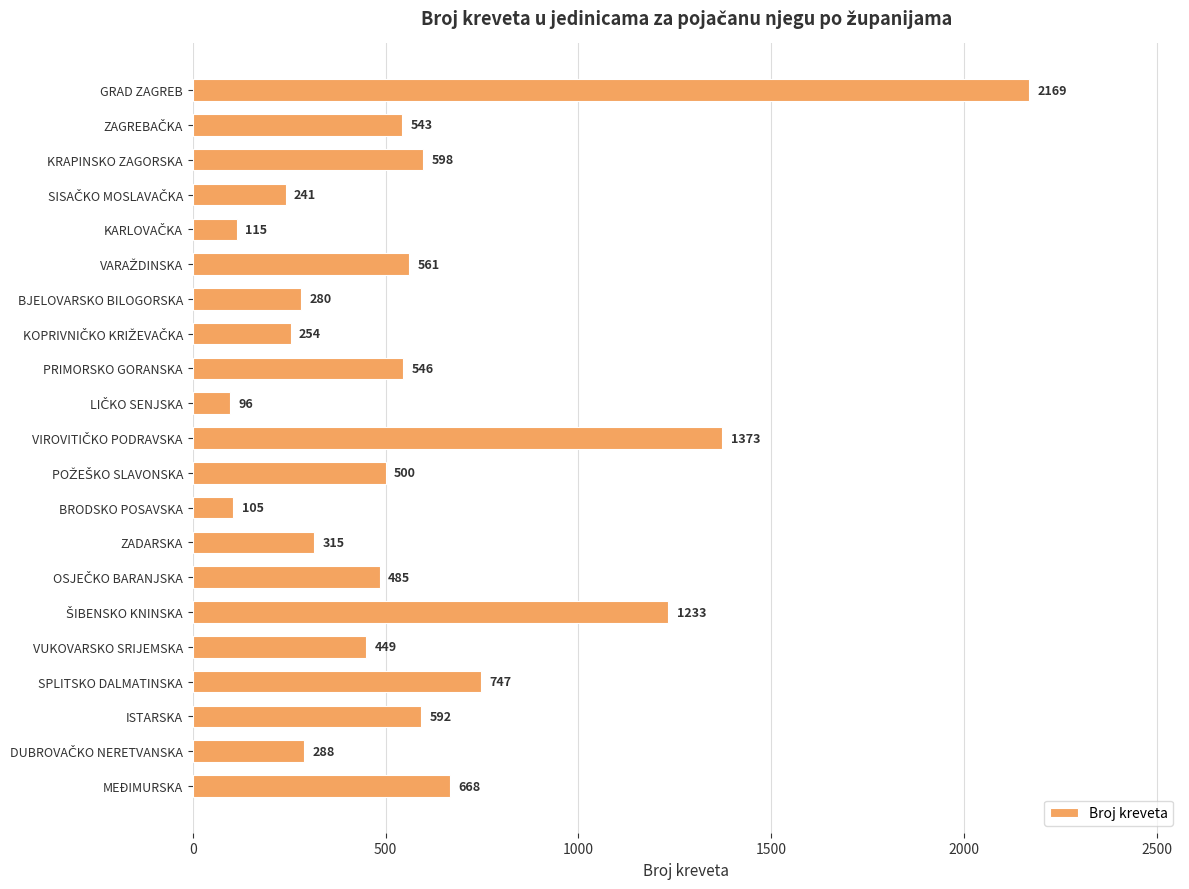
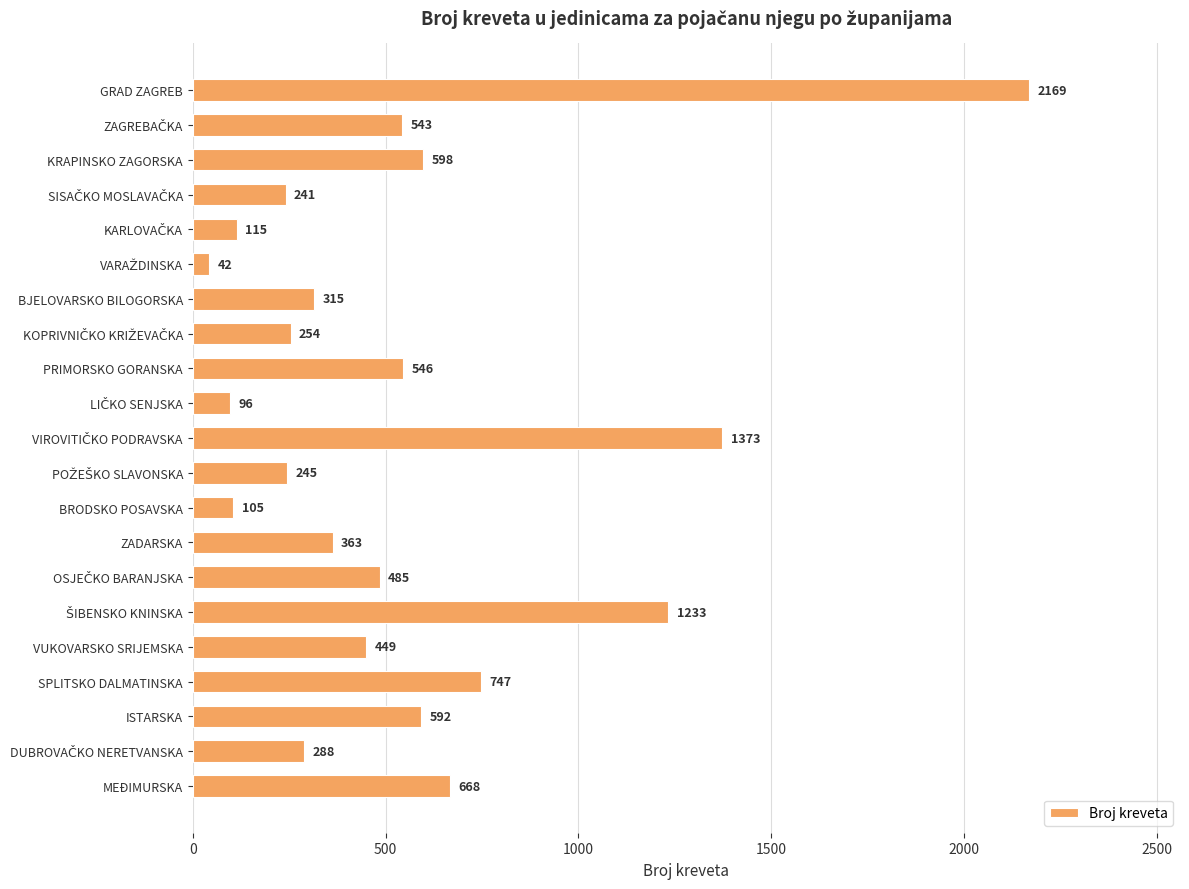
  {
    "GRAD ZAGREB": 2169,
    "ZAGREBAČKA": 543,
    "KRAPINSKO ZAGORSKA": 598,
    "SISAČKO MOSLAVAČKA": 241,
    "KARLOVAČKA": 115,
-   "VARAŽDINSKA": 561,
-   "BJELOVARSKO BILOGORSKA": 280,
+   "VARAŽDINSKA": 42,
+   "BJELOVARSKO BILOGORSKA": 315,
    "KOPRIVNIČKO KRIŽEVAČKA": 254,
    "PRIMORSKO GORANSKA": 546,
    "LIČKO SENJSKA": 96,
    "VIROVITIČKO PODRAVSKA": 1373,
-   "POŽEŠKO SLAVONSKA": 500,
+   "POŽEŠKO SLAVONSKA": 245,
    "BRODSKO POSAVSKA": 105,
-   "ZADARSKA": 315,
+   "ZADARSKA": 363,
    "OSJEČKO BARANJSKA": 485,
    "ŠIBENSKO KNINSKA": 1233,
    "VUKOVARSKO SRIJEMSKA": 449,
    "SPLITSKO DALMATINSKA": 747,
    "ISTARSKA": 592,
    "DUBROVAČKO NERETVANSKA": 288,
    "MEĐIMURSKA": 668
  }
